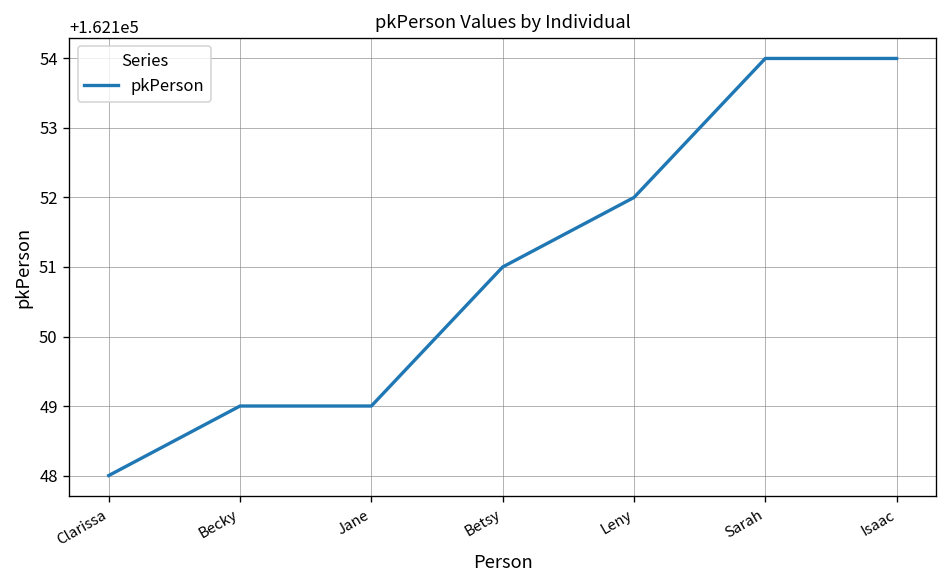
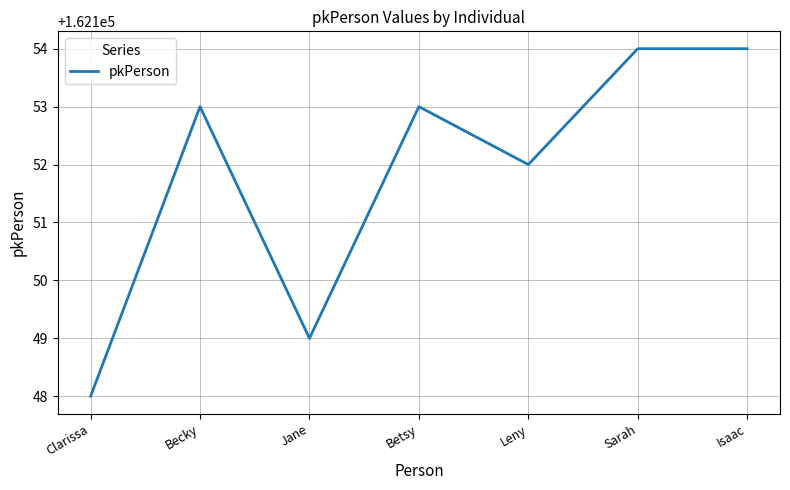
  {
    "Clarissa": 162148,
-   "Becky": 162149,
+   "Becky": 162153,
    "Jane": 162149,
-   "Betsy": 162151,
+   "Betsy": 162153,
    "Leny": 162152,
    "Sarah": 162154,
    "Isaac": 162154
  }
